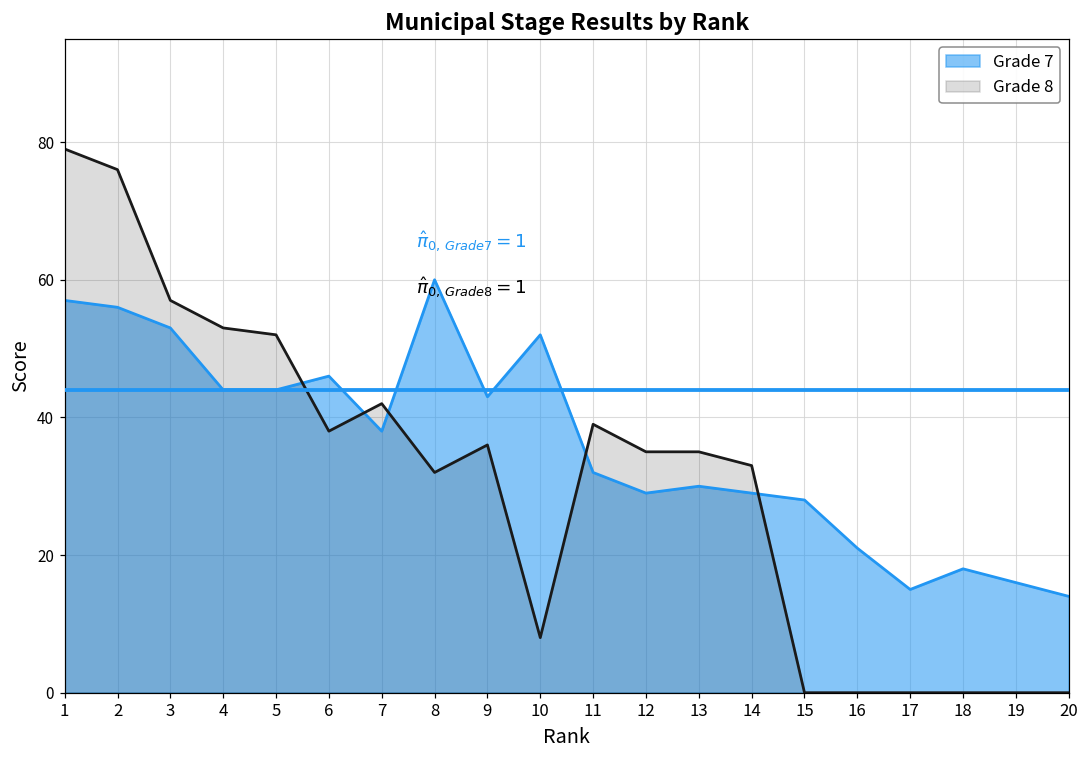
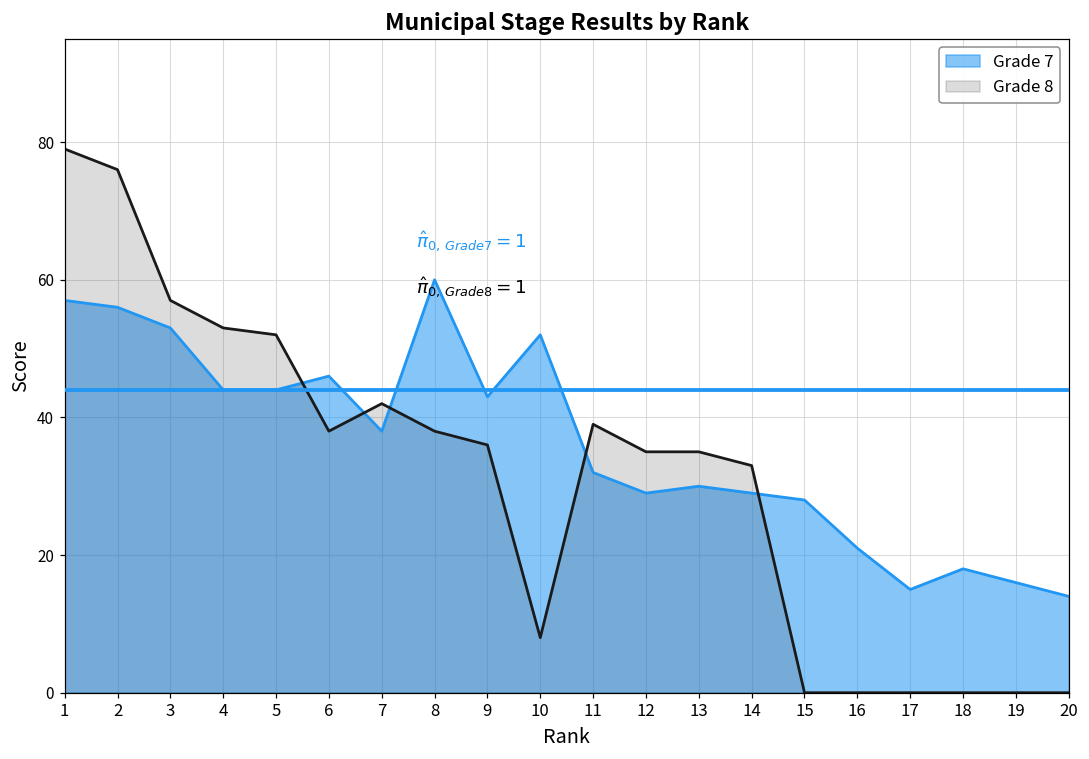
  {
    "Grade 7": {
      "1": 57,
      "2": 56,
      "3": 53,
      "4": 44,
      "5": 44,
      "6": 46,
      "7": 38,
      "8": 60,
      "9": 43,
      "10": 52,
      "11": 32,
      "12": 29,
      "13": 30,
      "14": 29,
      "15": 28,
      "16": 21,
      "17": 15,
      "18": 18,
      "19": 16,
      "20": 14
    },
    "Grade 8": {
      "1": 79,
      "2": 76,
      "3": 57,
      "4": 53,
      "5": 52,
      "6": 38,
      "7": 42,
-     "8": 32,
+     "8": 38,
      "9": 36,
      "10": 8,
      "11": 39,
      "12": 35,
      "13": 35,
      "14": 33,
      "15": 0,
      "16": 0,
      "17": 0,
      "18": 0,
      "19": 0,
      "20": 0
    }
  }
